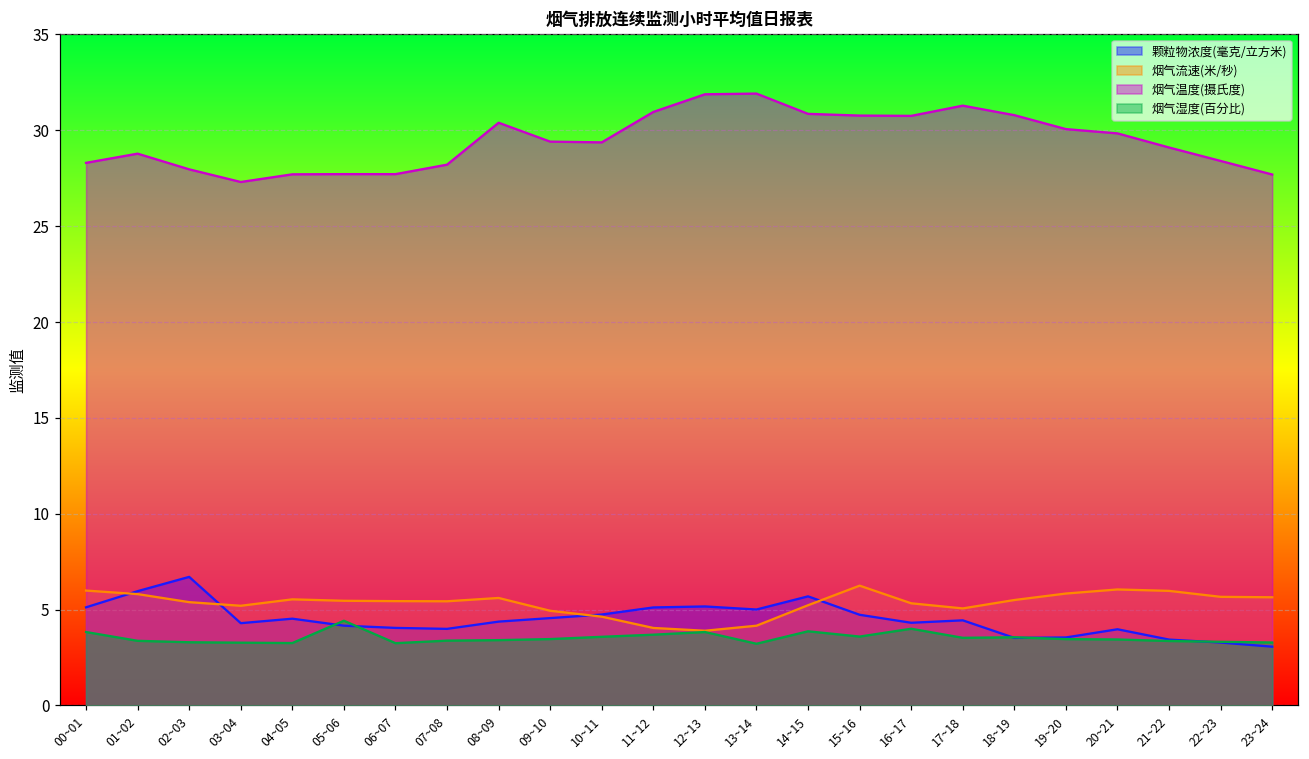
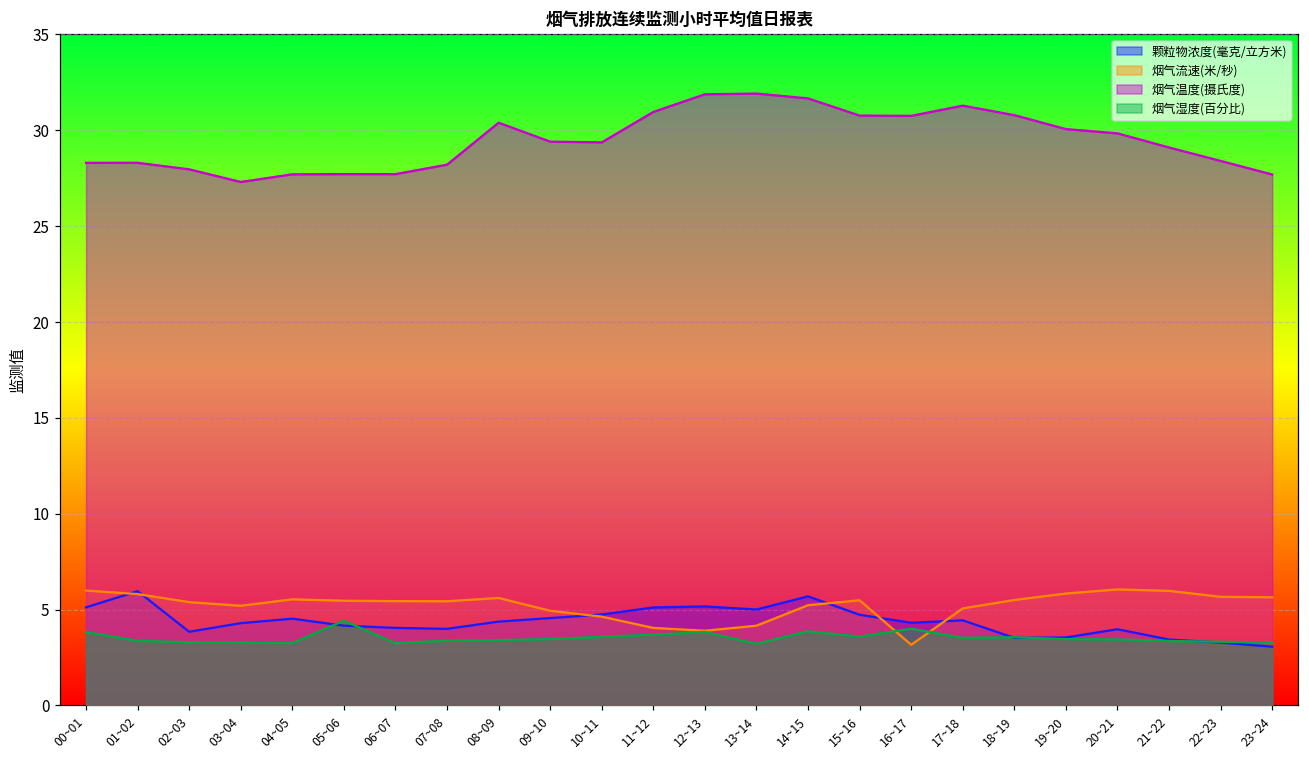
  {
    "颗粒物浓度(毫克/立方米)": {
      "00~01": 5.1,
      "01~02": 6.0,
-     "02~03": 6.7,
+     "02~03": 3.8,
      "03~04": 4.3,
      "04~05": 4.5,
      "05~06": 4.2,
      "06~07": 4.0,
      "07~08": 4.0,
      "08~09": 4.4,
      "09~10": 4.6,
      "11~12": 5.1,
      "12~13": 5.2,
      "13~14": 5.0,
      "14~15": 5.7,
      "15~16": 4.7,
      "16~17": 4.3,
      "17~18": 4.4,
      "20~21": 4.0,
      "23~24": 3.1
    },
    "烟气流速(米/秒)": {
      "00~01": 6.0,
      "01~02": 5.8,
      "02~03": 5.4,
      "03~04": 5.2,
      "04~05": 5.5,
      "05~06": 5.5,
      "06~07": 5.4,
      "07~08": 5.4,
      "08~09": 5.6,
      "09~10": 4.9,
      "11~12": 4.0,
      "13~14": 4.2,
      "14~15": 5.2,
-     "15~16": 6.2,
-     "16~17": 5.3,
+     "15~16": 5.5,
+     "16~17": 3.2,
      "17~18": 5.1,
      "18~19": 5.5,
      "19~20": 5.8,
      "20~21": 6.0,
      "21~22": 6.0,
      "22~23": 5.7,
      "23~24": 5.6
    },
    "烟气温度(摄氏度)": {
      "00~01": 28.3,
-     "01~02": 28.8,
+     "01~02": 28.3,
      "02~03": 28.0,
      "03~04": 27.3,
      "04~05": 27.7,
      "05~06": 27.7,
      "06~07": 27.7,
      "07~08": 28.2,
      "08~09": 30.4,
      "09~10": 29.4,
      "10~11": 29.4,
      "11~12": 31.0,
      "12~13": 31.9,
      "13~14": 31.9,
-     "14~15": 30.9,
+     "14~15": 31.7,
      "15~16": 30.8,
      "16~17": 30.8,
      "17~18": 31.3,
      "18~19": 30.8,
      "19~20": 30.1,
      "20~21": 29.8,
      "21~22": 29.1,
      "22~23": 28.4,
      "23~24": 27.7
    },
    "烟气湿度(百分比)": {
      "00~01": 3.8,
      "01~02": 3.4,
      "02~03": 3.3,
      "03~04": 3.3,
      "04~05": 3.3,
      "05~06": 4.4,
      "06~07": 3.2,
      "07~08": 3.4,
      "08~09": 3.4,
      "09~10": 3.5,
      "10~11": 3.6,
      "11~12": 3.7,
      "13~14": 3.2,
      "14~15": 3.9,
      "15~16": 3.6,
      "16~17": 4.0,
      "17~18": 3.5,
      "20~21": 3.4,
      "23~24": 3.3
    }
  }
